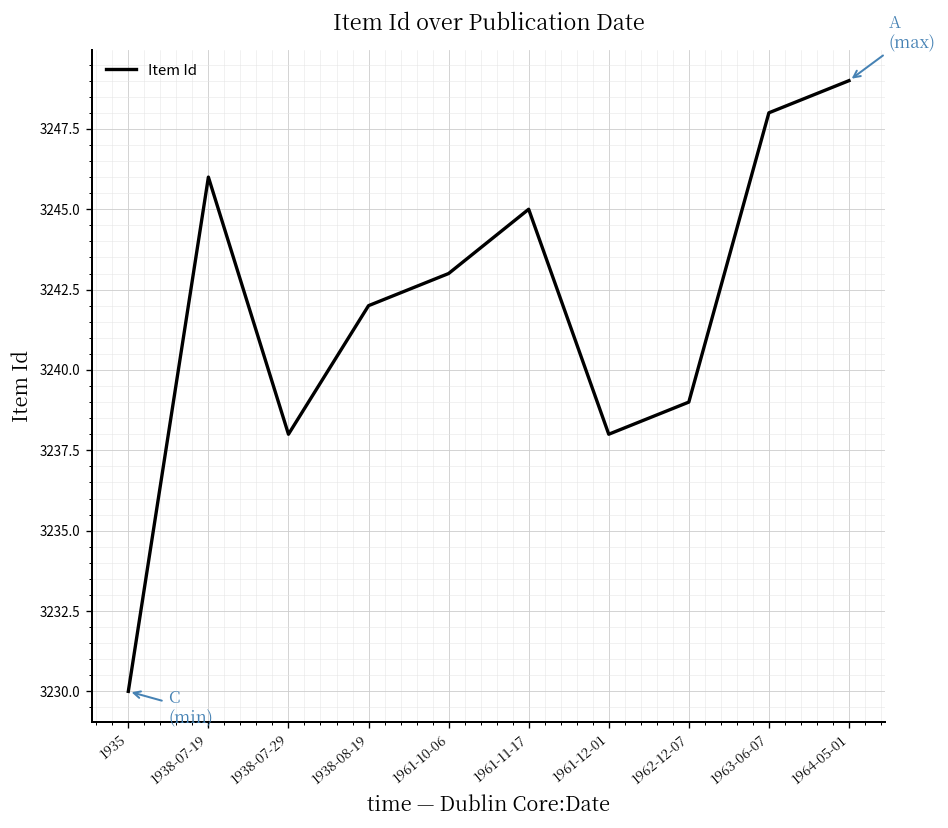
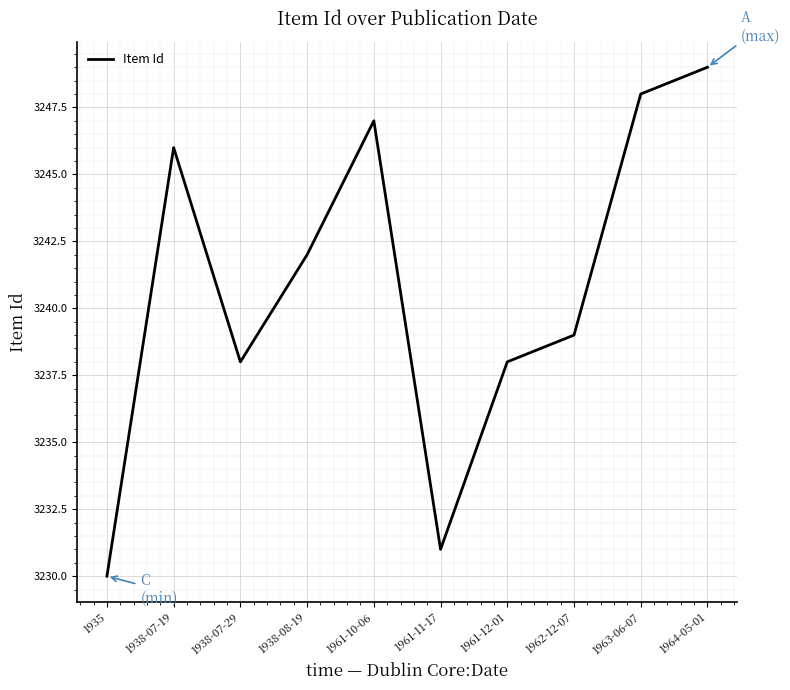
  {
    "1935": 3230,
    "1938-07-19": 3246,
    "1938-07-29": 3238,
    "1938-08-19": 3242,
-   "1961-10-06": 3243,
-   "1961-11-17": 3245,
+   "1961-10-06": 3247,
+   "1961-11-17": 3231,
    "1961-12-01": 3238,
    "1962-12-07": 3239,
    "1963-06-07": 3248,
    "1964-05-01": 3249
  }
